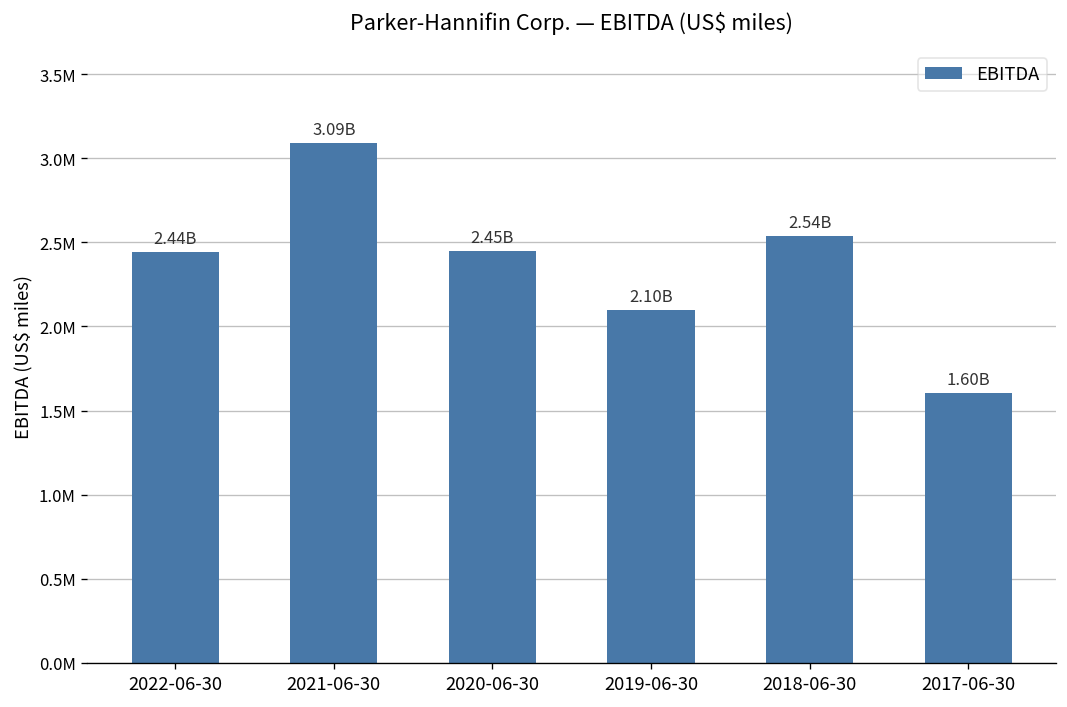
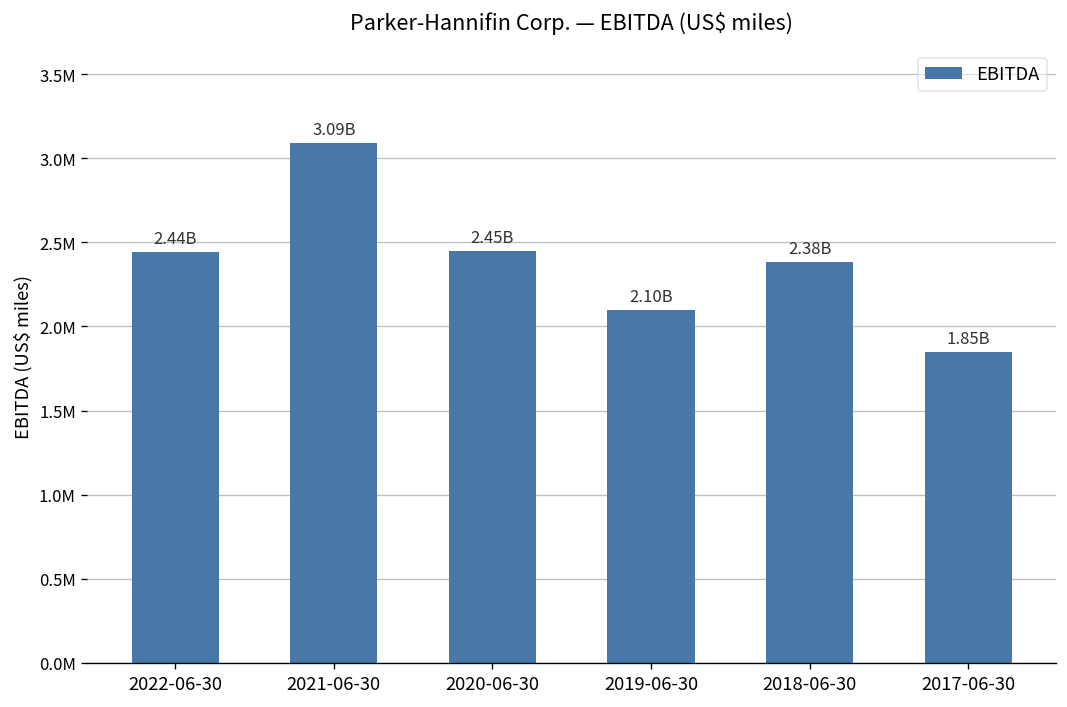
  {
    "2022-06-30": "2.44B",
    "2021-06-30": "3.09B",
    "2020-06-30": "2.45B",
    "2019-06-30": "2.10B",
-   "2018-06-30": "2.54B",
-   "2017-06-30": "1.60B"
+   "2018-06-30": "2.38B",
+   "2017-06-30": "1.85B"
  }
